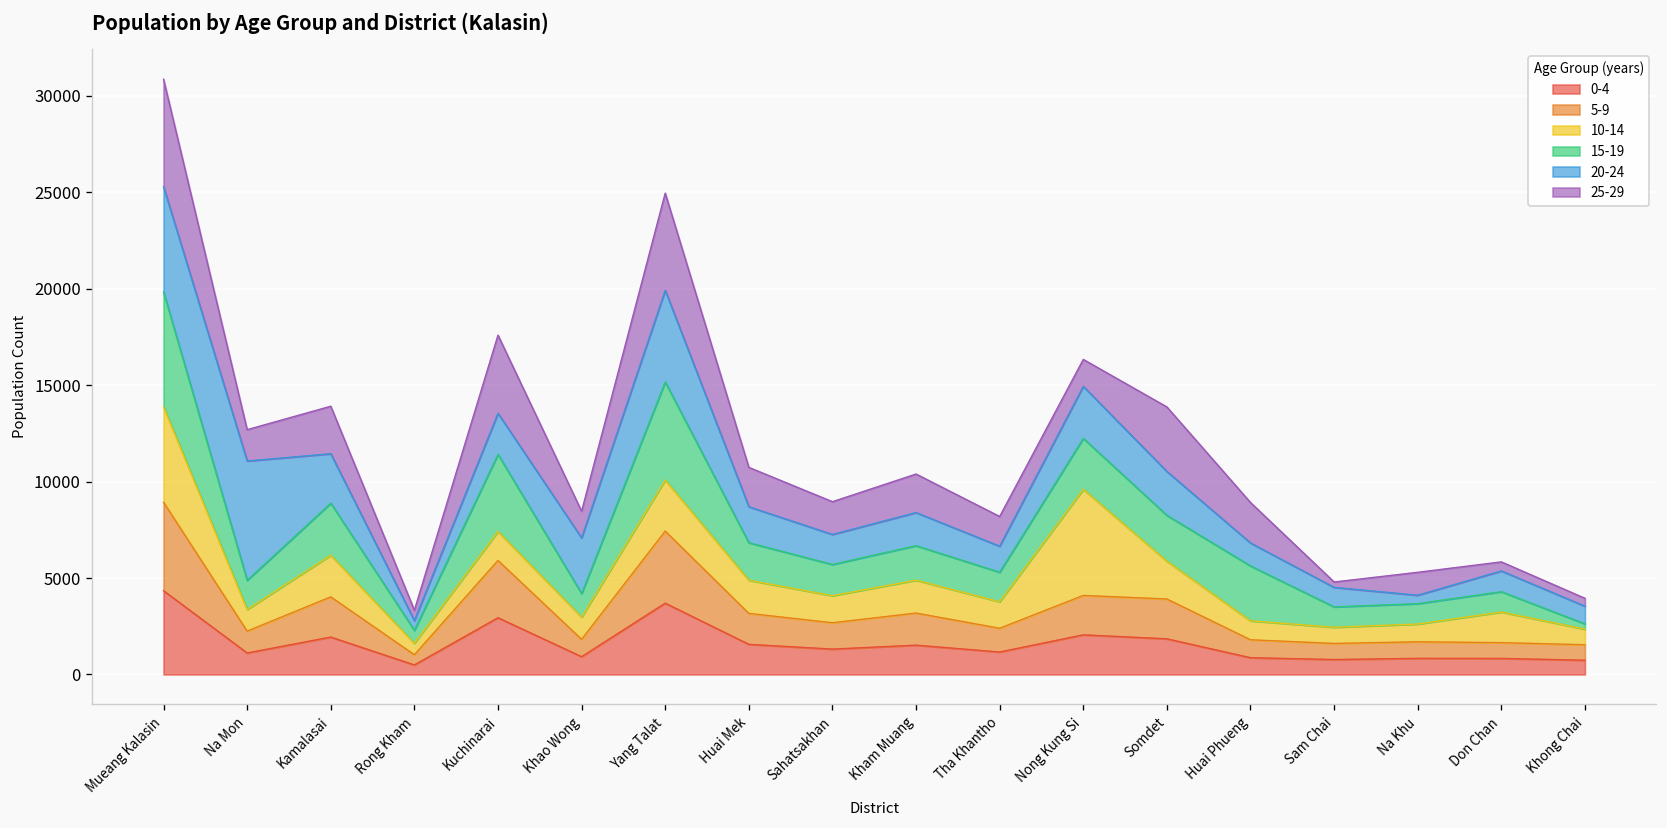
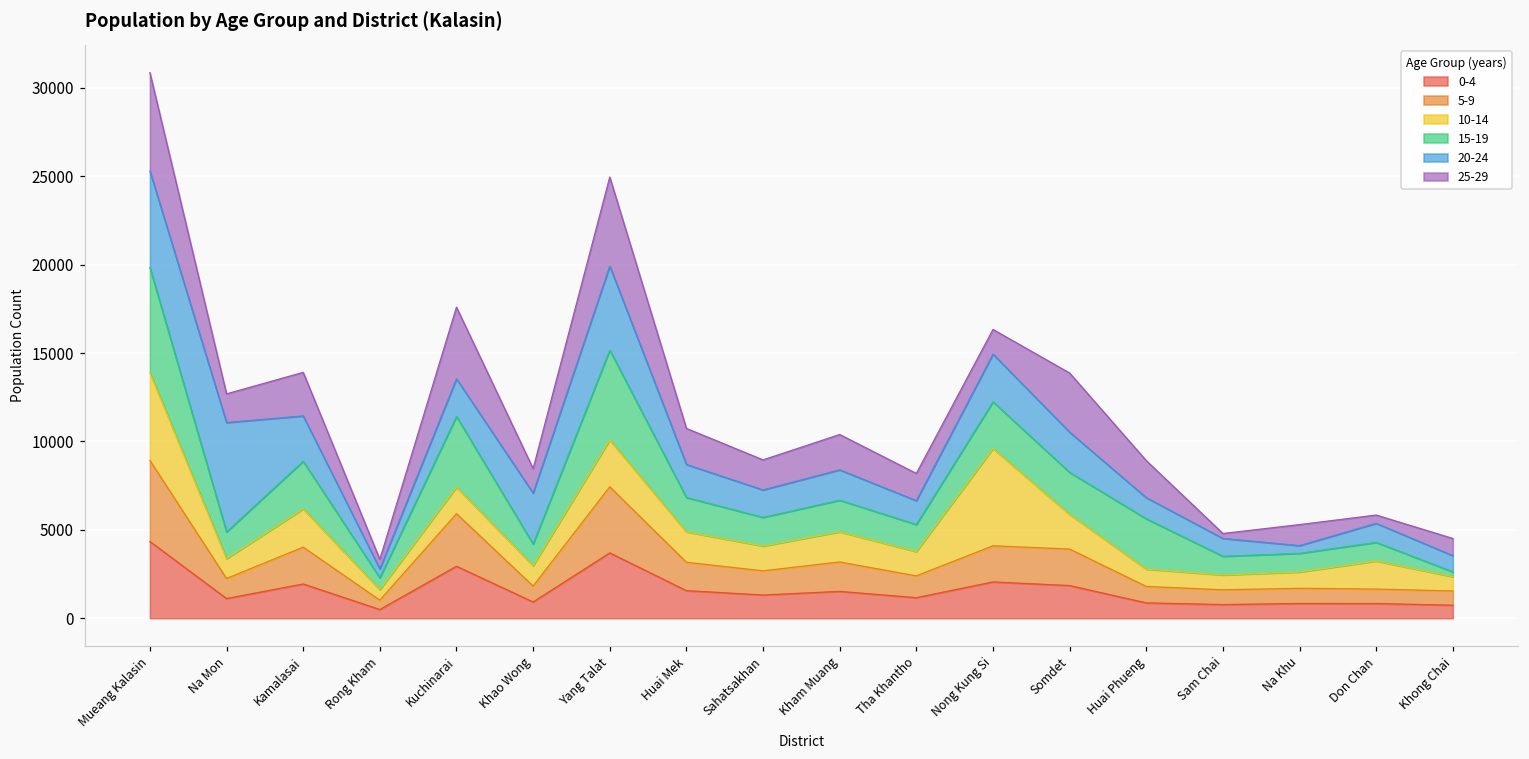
  {
    "10-14": {
      "Mueang Kalasin": 5000,
      "Na Mon": 1100,
      "Kamalasai": 2200,
      "Rong Kham": 600,
      "Kuchinarai": 1500,
      "Khao Wong": 1100,
      "Yang Talat": 2600,
      "Huai Mek": 1700,
      "Sahatsakhan": 1400,
      "Kham Muang": 1700,
      "Tha Khantho": 1400,
      "Nong Kung Si": 5500,
      "Somdet": 2000,
      "Huai Phueng": 1000,
      "Sam Chai": 800,
      "Na Khu": 900,
      "Don Chan": 1600,
      "Khong Chai": 800
    },
    "15-19": {
      "Mueang Kalasin": 6000,
      "Na Mon": 1500,
      "Kamalasai": 2700,
      "Rong Kham": 700,
      "Kuchinarai": 4000,
      "Khao Wong": 1200,
      "Yang Talat": 5100,
      "Huai Mek": 1900,
      "Sahatsakhan": 1600,
      "Kham Muang": 1800,
      "Tha Khantho": 1500,
      "Nong Kung Si": 2600,
      "Somdet": 2400,
      "Huai Phueng": 2800,
      "Sam Chai": 1100,
      "Na Khu": 1100,
      "Don Chan": 1100,
      "Khong Chai": 300
    },
    "20-24": {
      "Mueang Kalasin": 5500,
      "Na Mon": 6200,
      "Kamalasai": 2600,
      "Rong Kham": 500,
      "Kuchinarai": 2100,
      "Khao Wong": 2900,
      "Yang Talat": 4800,
      "Huai Mek": 1900,
      "Sahatsakhan": 1600,
      "Kham Muang": 1700,
      "Tha Khantho": 1400,
      "Nong Kung Si": 2700,
      "Somdet": 2300,
      "Huai Phueng": 1200,
      "Sam Chai": 1000,
      "Na Khu": 400,
      "Don Chan": 1100,
      "Khong Chai": 900
    },
    "25-29": {
      "Mueang Kalasin": 5600,
      "Na Mon": 1600,
      "Kamalasai": 2500,
      "Rong Kham": 500,
      "Kuchinarai": 4100,
      "Khao Wong": 1400,
      "Yang Talat": 5000,
      "Huai Mek": 2000,
      "Sahatsakhan": 1700,
      "Kham Muang": 2000,
      "Tha Khantho": 1500,
      "Nong Kung Si": 1400,
      "Somdet": 3300,
      "Huai Phueng": 2100,
      "Sam Chai": 300,
      "Na Khu": 1200,
      "Don Chan": 500,
-     "Khong Chai": 400
+     "Khong Chai": 1000
    }
  }
